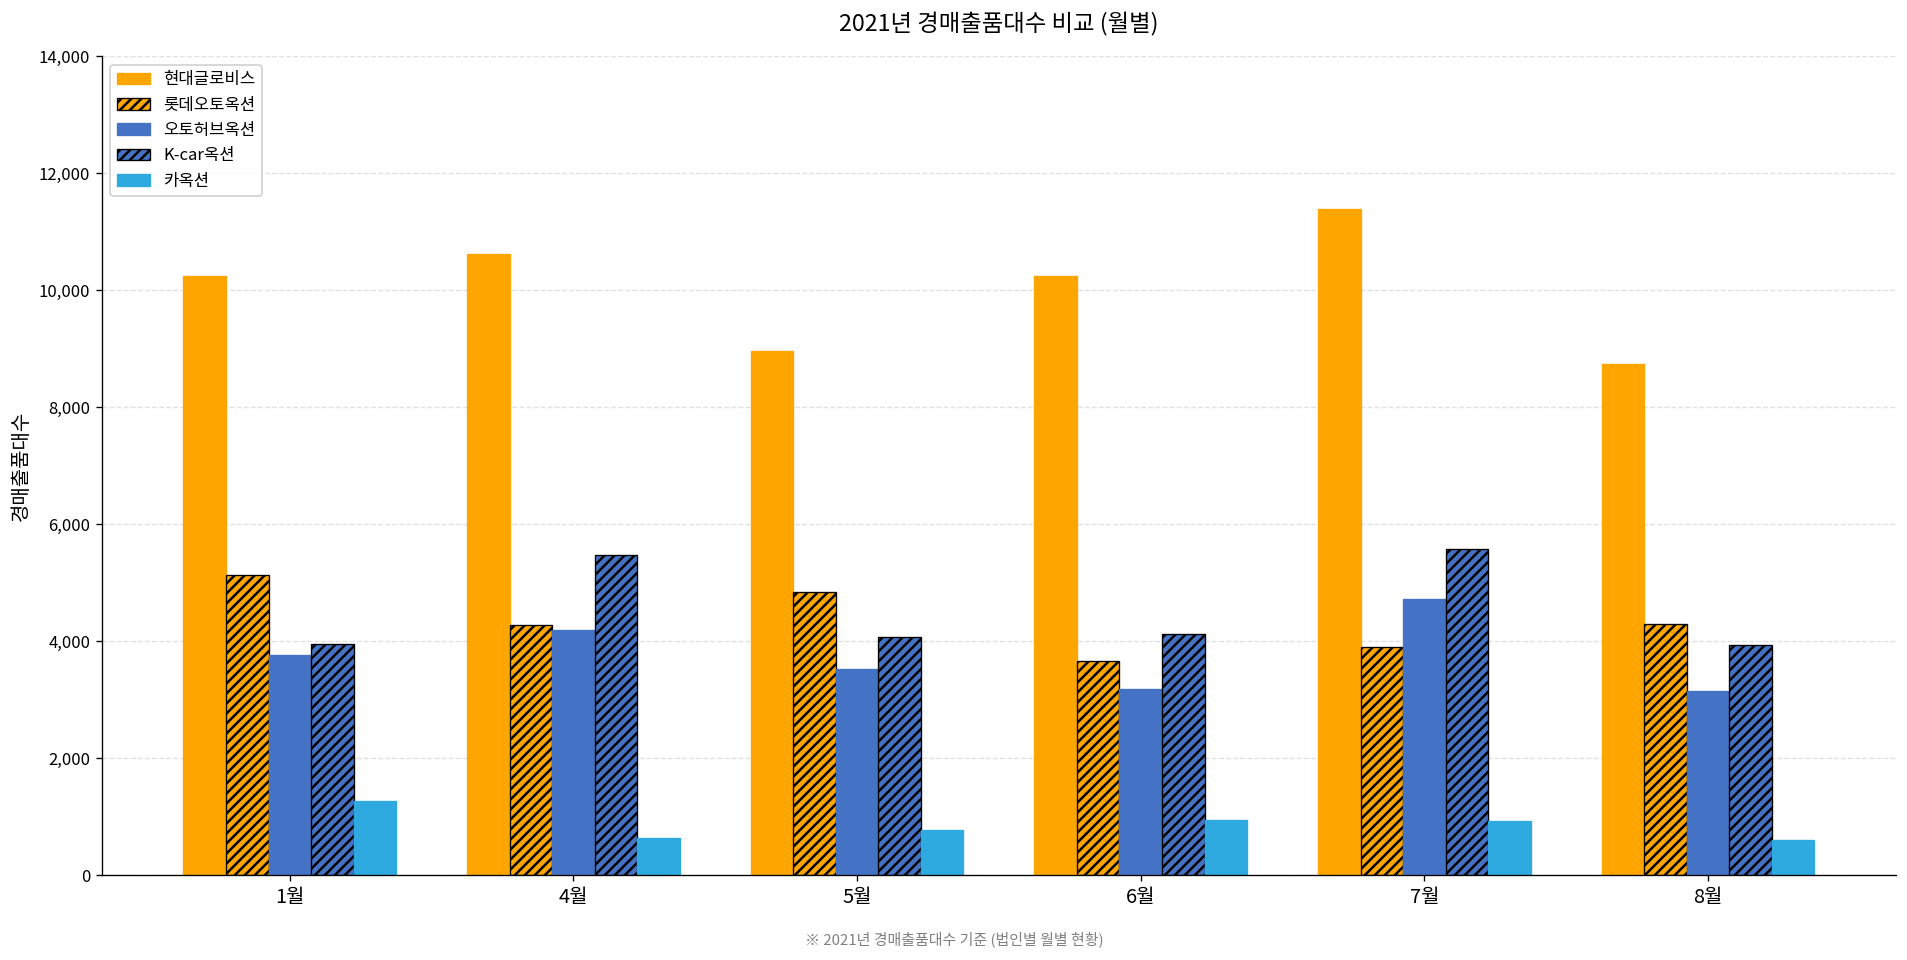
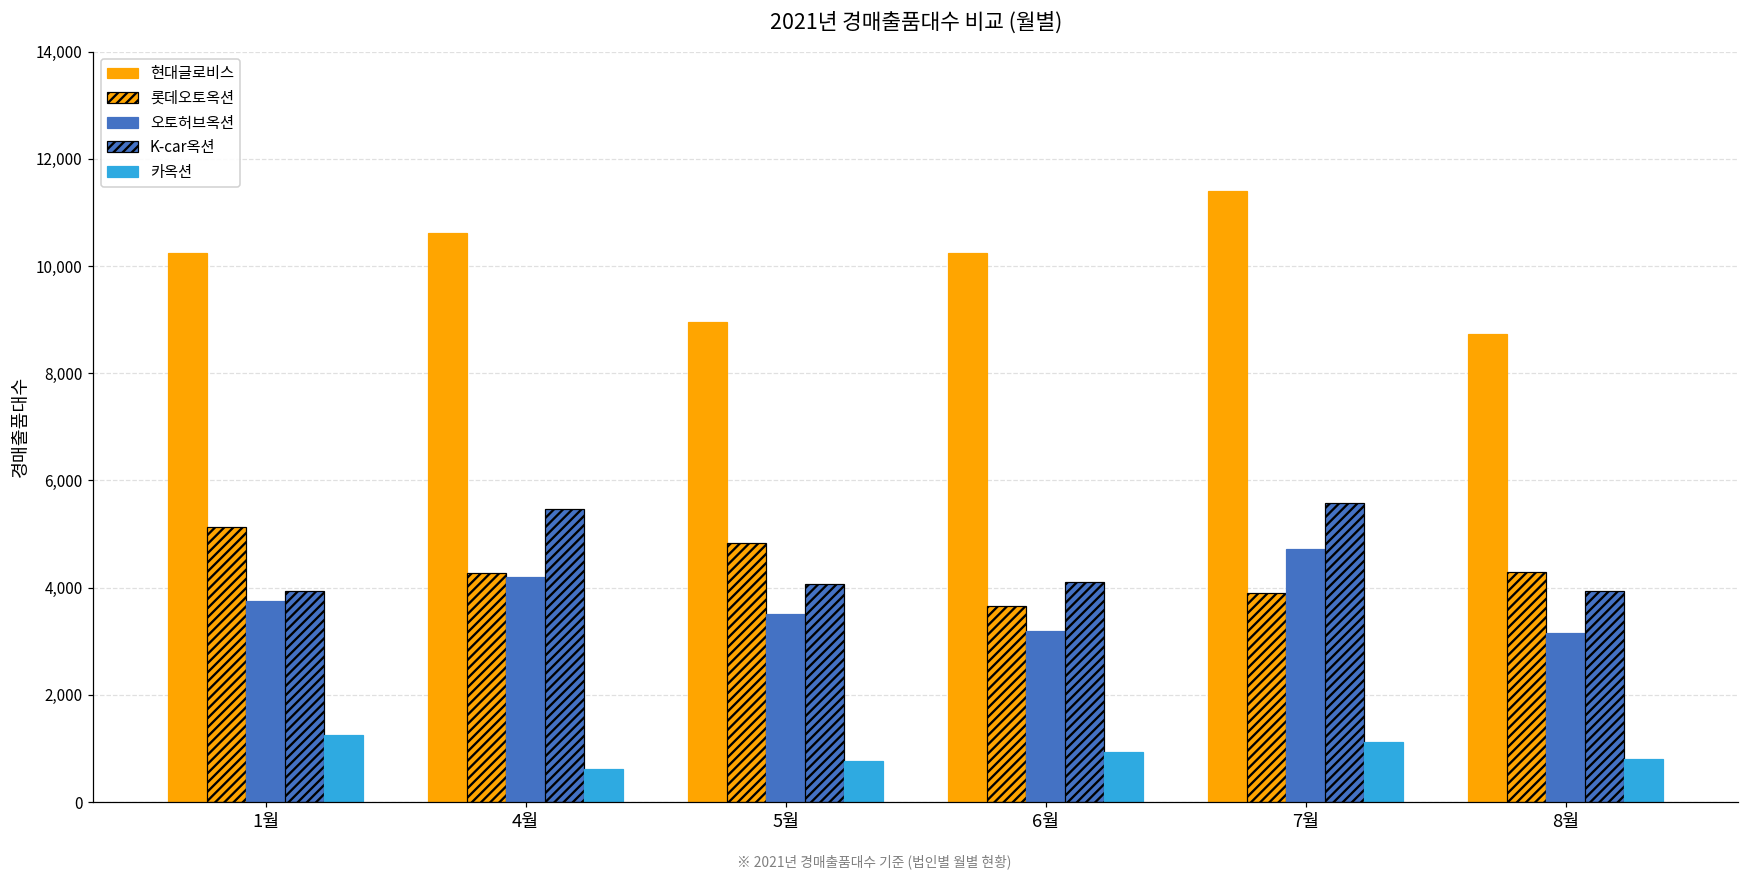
  {
    "카옥션": {
      "1월": "1,300",
      "4월": "600",
      "5월": "800",
      "6월": "900",
-     "7월": "900",
-     "8월": "600"
+     "7월": "1,100",
+     "8월": "800"
    }
  }
